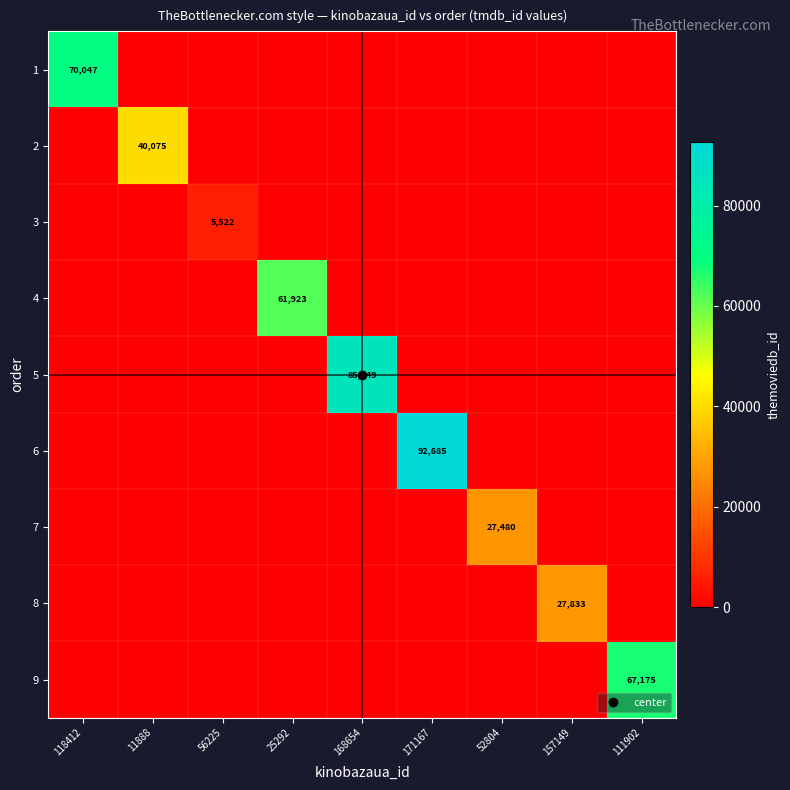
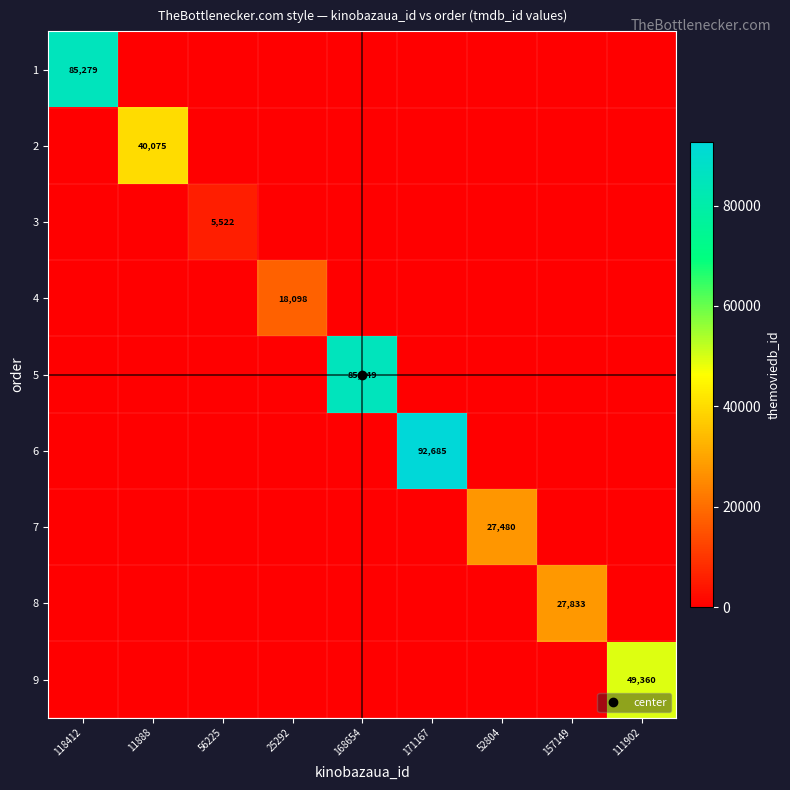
  {
    "1": {
-     "118412": "70,047"
+     "118412": "85,279"
    },
    "2": {
      "11888": "40,075"
    },
    "3": {
      "56225": "5,522"
    },
    "4": {
-     "25292": "61,923"
+     "25292": "18,098"
    },
    "6": {
      "171167": "92,685"
    },
    "7": {
      "52804": "27,480"
    },
    "8": {
      "157149": "27,833"
    },
    "9": {
-     "111902": "67,175"
+     "111902": "49,360"
    }
  }
